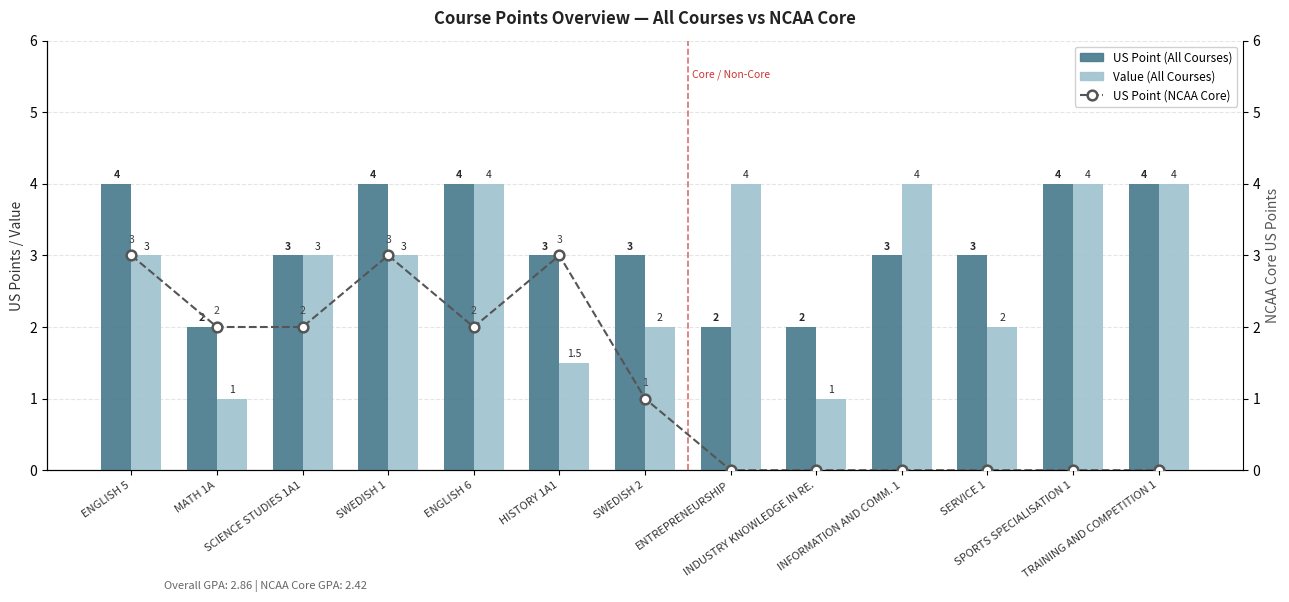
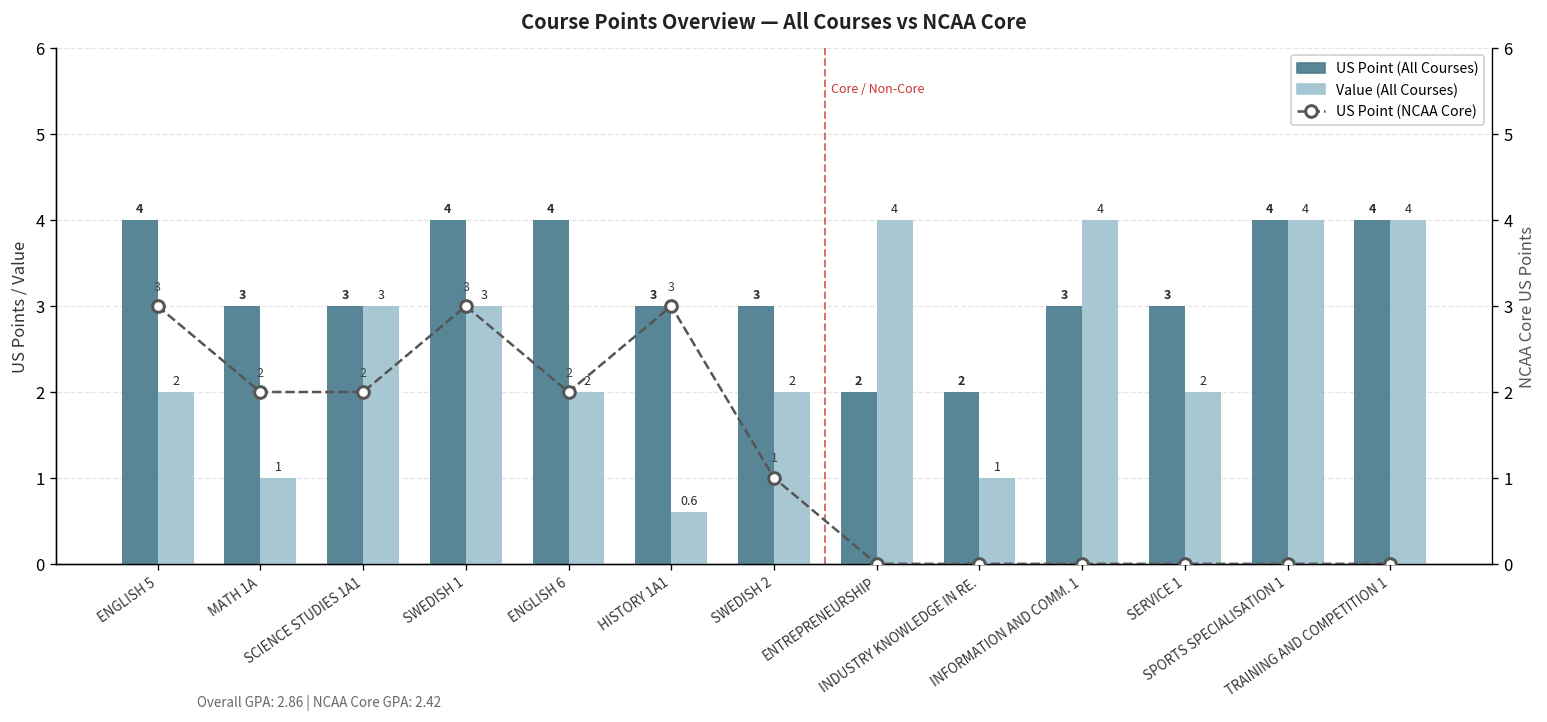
  {
    "US Point (All Courses)": {
      "ENGLISH 5": 4,
-     "MATH 1A": 2,
+     "MATH 1A": 3,
      "SCIENCE STUDIES 1A1": 3,
      "SWEDISH 1": 4,
      "ENGLISH 6": 4,
      "HISTORY 1A1": 3,
      "SWEDISH 2": 3,
      "ENTREPRENEURSHIP": 2,
      "INDUSTRY KNOWLEDGE IN RE.": 2,
      "INFORMATION AND COMM. 1": 3,
      "SERVICE 1": 3,
      "SPORTS SPECIALISATION 1": 4,
      "TRAINING AND COMPETITION 1": 4
    },
    "Value (All Courses)": {
-     "ENGLISH 5": 3,
+     "ENGLISH 5": 2,
      "MATH 1A": 1,
      "SCIENCE STUDIES 1A1": 3,
      "SWEDISH 1": 3,
-     "ENGLISH 6": 4,
-     "HISTORY 1A1": 1.5,
+     "ENGLISH 6": 2,
+     "HISTORY 1A1": 0.6,
      "SWEDISH 2": 2,
      "ENTREPRENEURSHIP": 4,
      "INDUSTRY KNOWLEDGE IN RE.": 1,
      "INFORMATION AND COMM. 1": 4,
      "SERVICE 1": 2,
      "SPORTS SPECIALISATION 1": 4,
      "TRAINING AND COMPETITION 1": 4
    },
    "US Point (NCAA Core)": {
      "ENGLISH 5": 3,
      "MATH 1A": 2,
      "SCIENCE STUDIES 1A1": 2,
      "SWEDISH 1": 3,
      "ENGLISH 6": 2,
      "HISTORY 1A1": 3,
      "SWEDISH 2": 1
    }
  }
